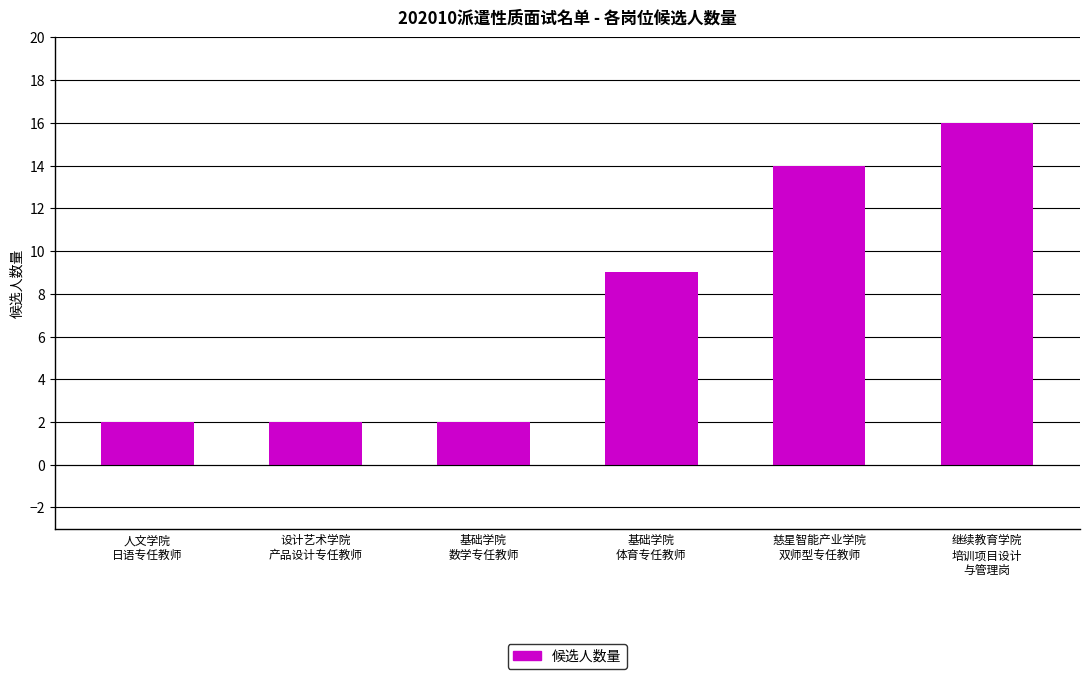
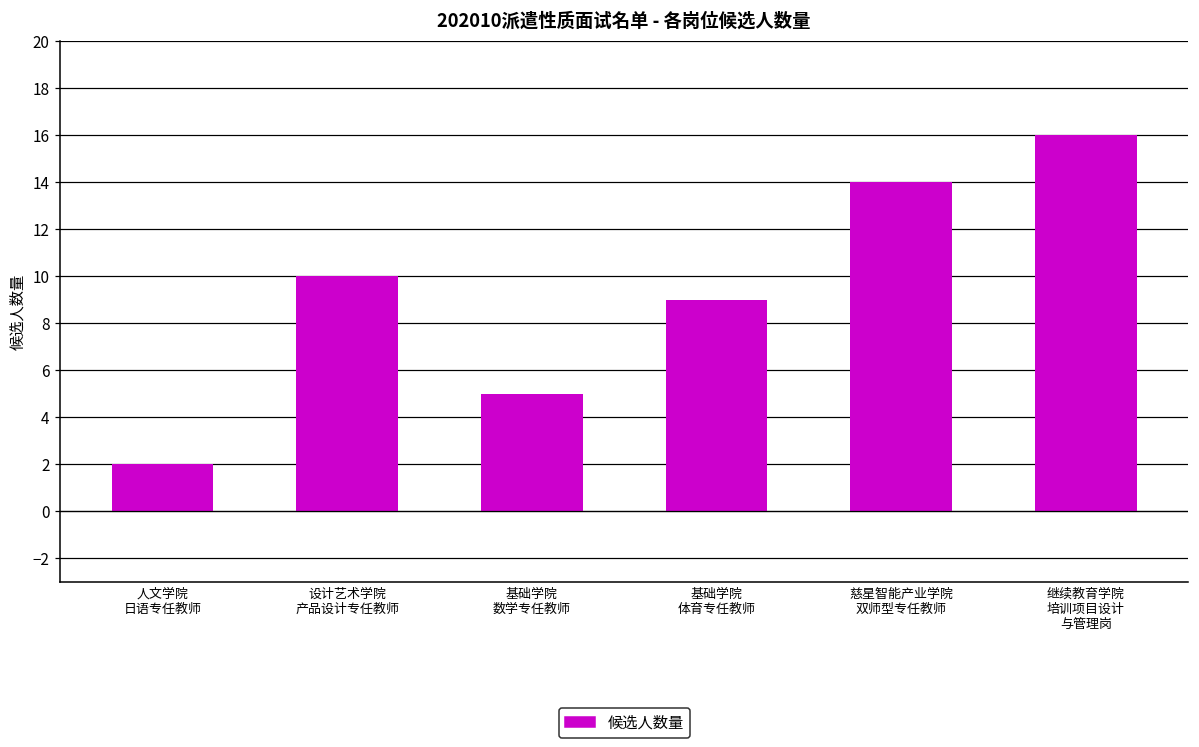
  {
    "人文学院 日语专任教师": 2,
-   "设计艺术学院 产品设计专任教师": 2,
-   "基础学院 数学专任教师": 2,
+   "设计艺术学院 产品设计专任教师": 10,
+   "基础学院 数学专任教师": 5,
    "基础学院 体育专任教师": 9,
    "慈星智能产业学院 双师型专任教师": 14,
    "继续教育学院 培训项目设计 与管理岗": 16
  }
